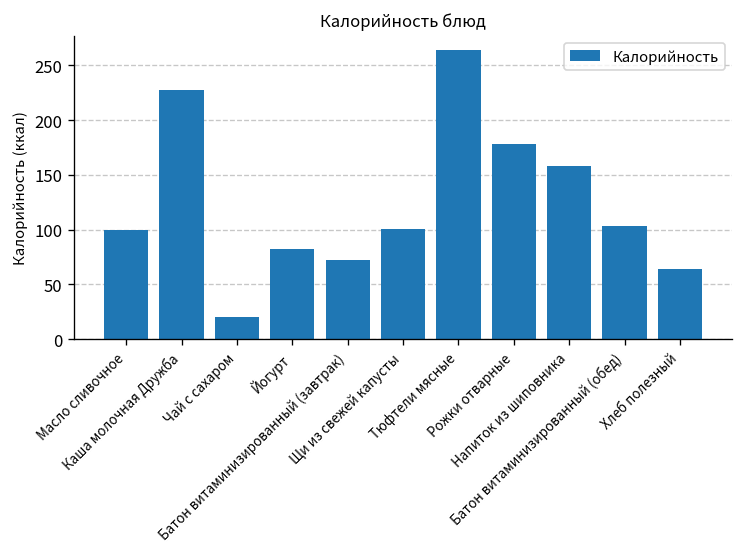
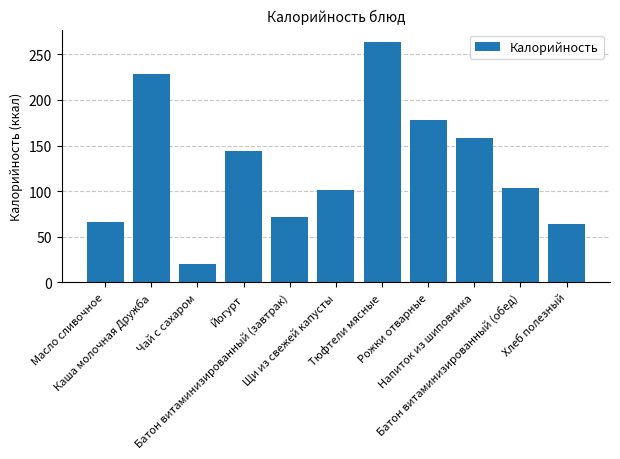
  {
-   "Масло сливочное": 100,
+   "Масло сливочное": 70,
    "Каша молочная Дружба": 230,
    "Чай с сахаром": 20,
-   "Йогурт": 80,
+   "Йогурт": 140,
    "Батон витаминизированный (завтрак)": 70,
    "Щи из свежей капусты": 100,
    "Тюфтели мясные": 260,
    "Рожки отварные": 180,
    "Напиток из шиповника": 160,
    "Батон витаминизированный (обед)": 100,
    "Хлеб полезный": 60
  }
